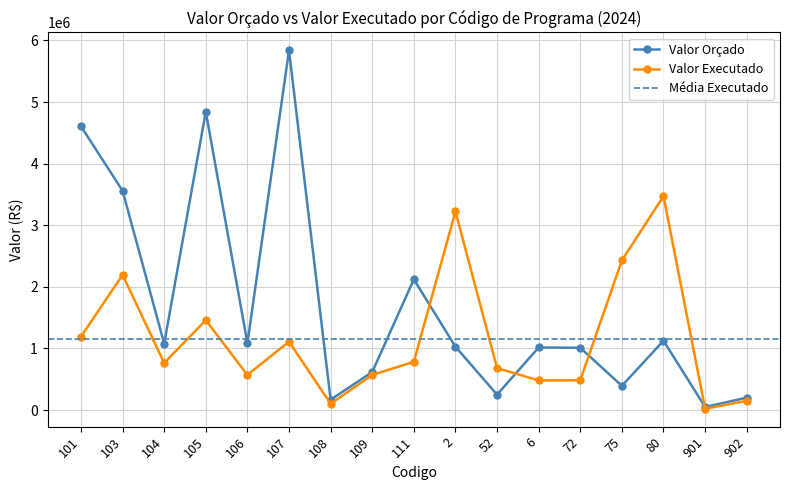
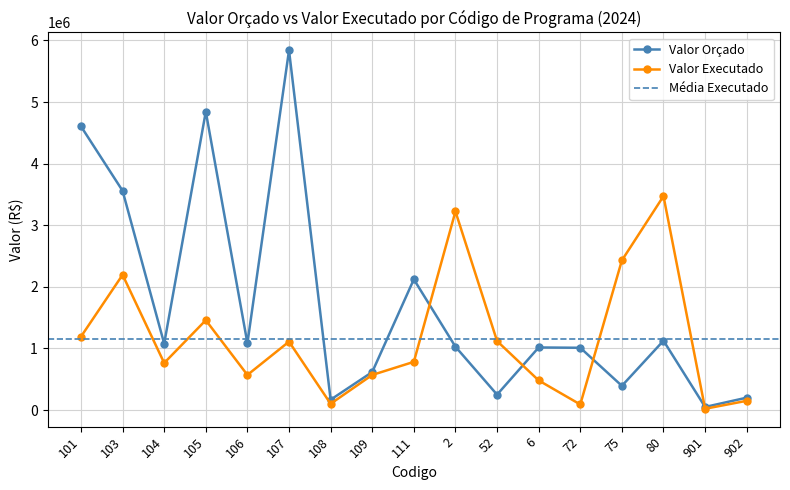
  {
    "Valor Orçado": {
      "101": 4600000,
      "103": 3600000,
      "104": 1100000,
      "105": 4800000,
      "106": 1100000,
      "107": 5800000,
      "108": 200000,
      "109": 600000,
      "111": 2100000,
      "2": 1000000,
      "52": 300000,
      "6": 1000000,
      "72": 1000000,
      "75": 400000,
      "80": 1100000,
      "902": 200000
    },
    "Valor Executado": {
      "101": 1200000,
      "103": 2200000,
      "104": 800000,
      "105": 1500000,
      "106": 600000,
      "107": 1100000,
      "108": 100000,
      "109": 600000,
      "111": 800000,
      "2": 3200000,
-     "52": 700000,
+     "52": 1100000,
      "6": 500000,
-     "72": 500000,
+     "72": 100000,
      "75": 2400000,
      "80": 3500000,
      "902": 200000
    }
  }
